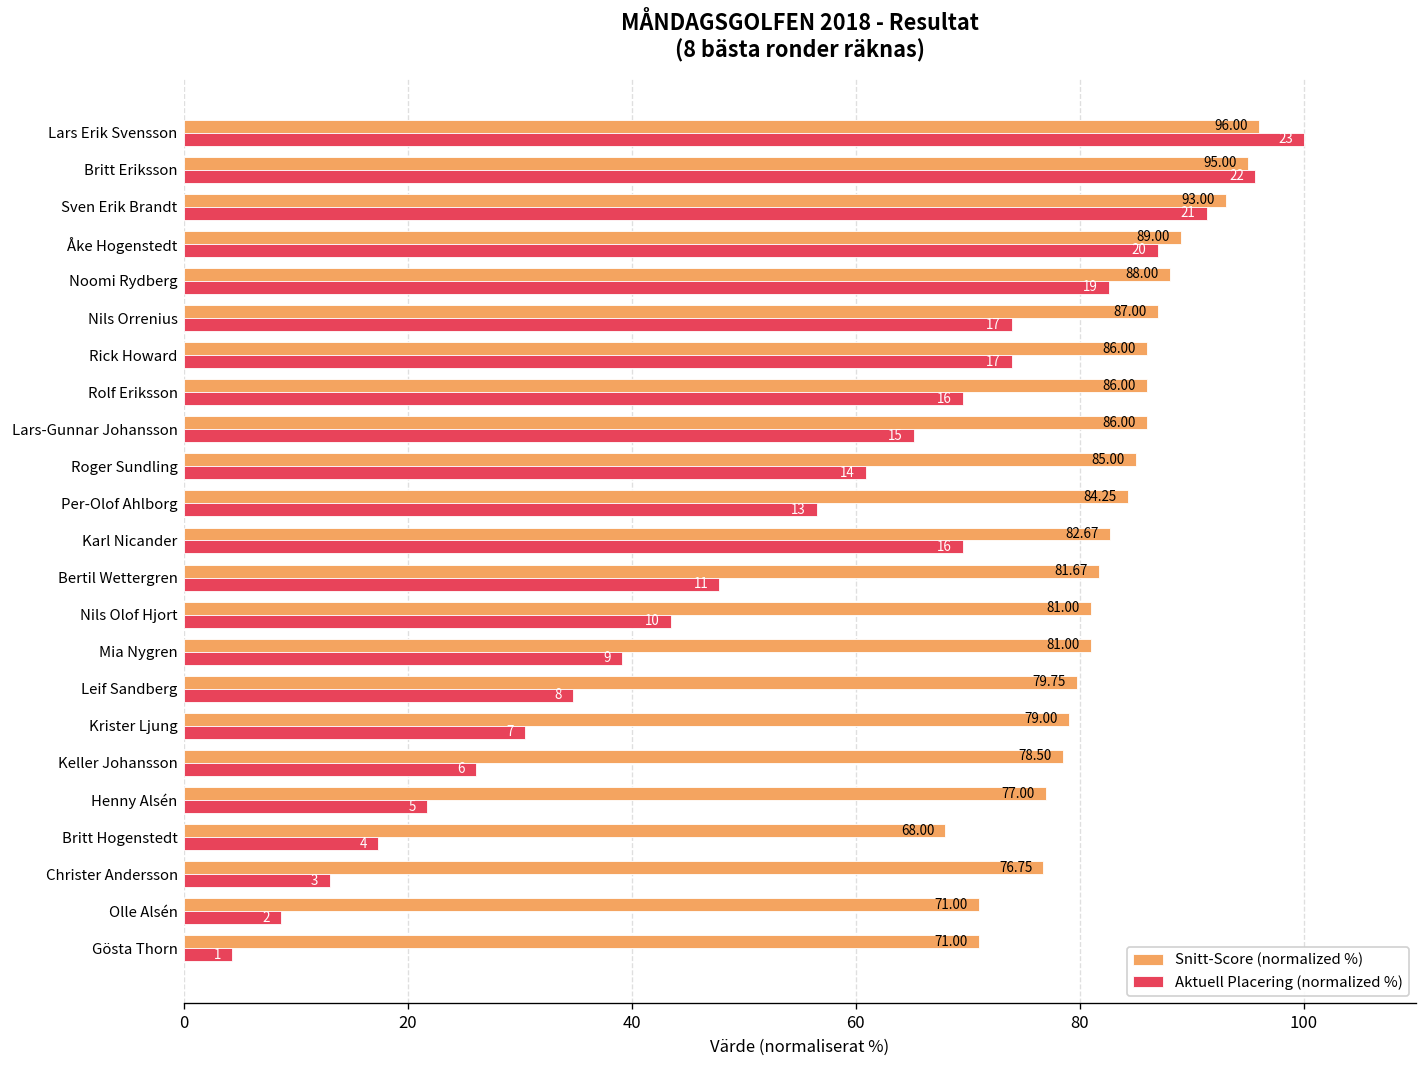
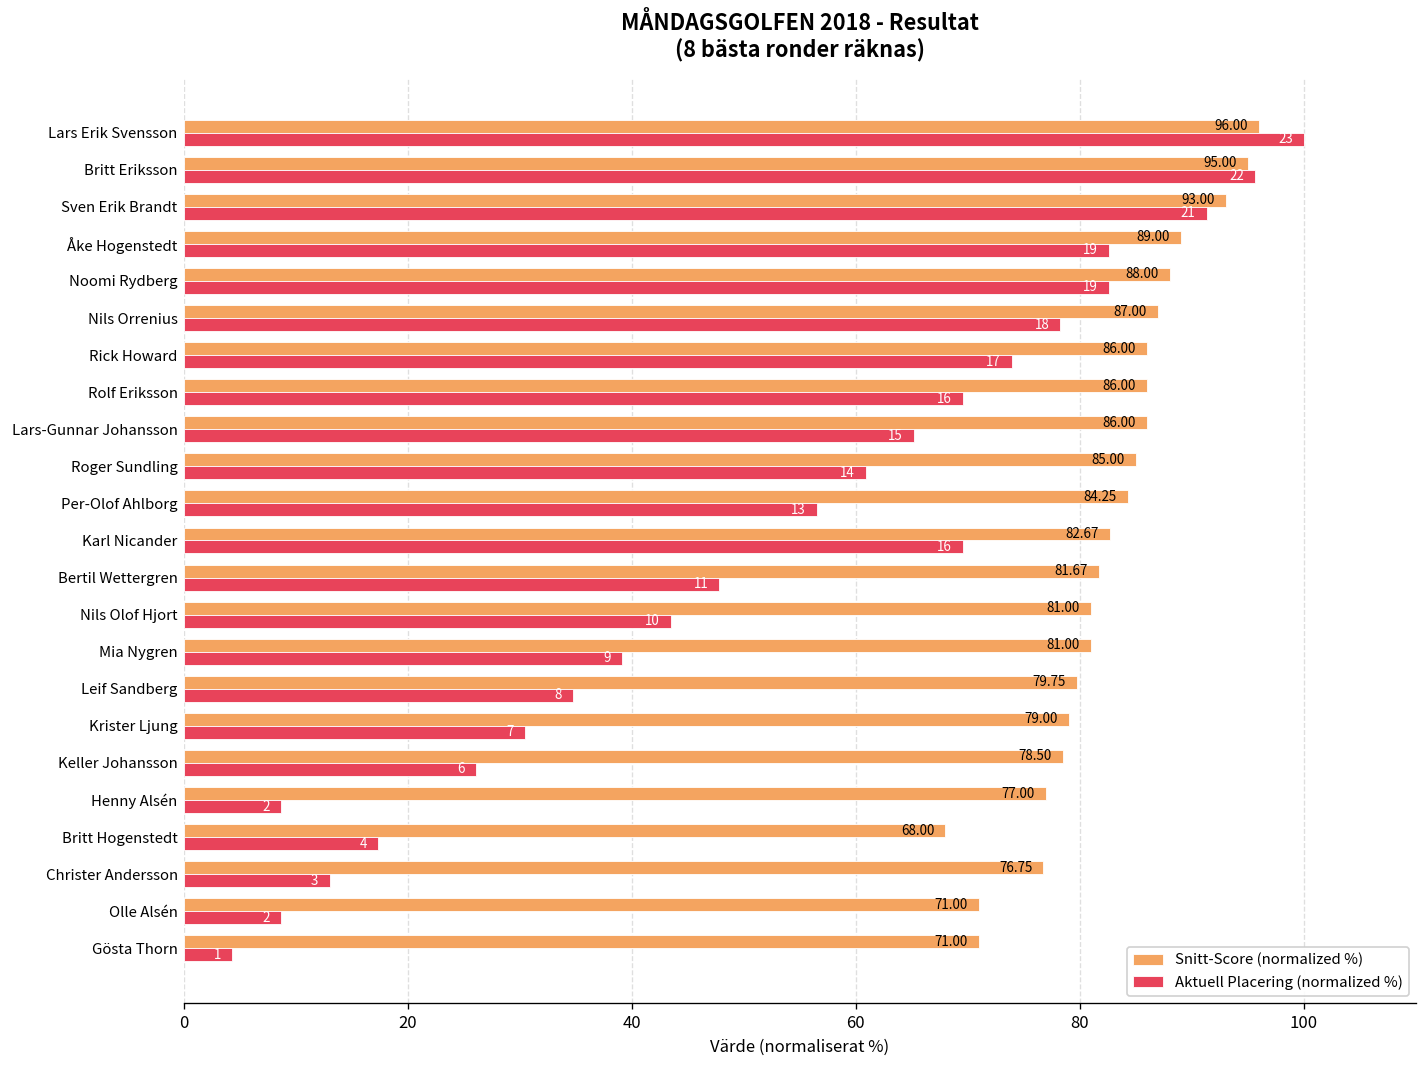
  {
    "Snitt-Score (normalized %)": {
      "Lars Erik Svensson": 96.00,
      "Britt Eriksson": 95.00,
      "Sven Erik Brandt": 93.00,
      "Åke Hogenstedt": 89.00,
      "Noomi Rydberg": 88.00,
      "Nils Orrenius": 87.00,
      "Rick Howard": 86.00,
      "Rolf Eriksson": 86.00,
      "Lars-Gunnar Johansson": 86.00,
      "Roger Sundling": 85.00,
      "Per-Olof Ahlborg": 84.25,
      "Karl Nicander": 82.67,
      "Bertil Wettergren": 81.67,
      "Nils Olof Hjort": 81.00,
      "Mia Nygren": 81.00,
      "Leif Sandberg": 79.75,
      "Krister Ljung": 79.00,
      "Keller Johansson": 78.50,
      "Henny Alsén": 77.00,
      "Britt Hogenstedt": 68.00,
      "Christer Andersson": 76.75,
      "Olle Alsén": 71.00,
      "Gösta Thorn": 71.00
    },
    "Aktuell Placering (normalized %)": {
-     "Åke Hogenstedt": 20,
-     "Nils Orrenius": 17,
-     "Henny Alsén": 5
+     "Åke Hogenstedt": 19,
+     "Nils Orrenius": 18,
+     "Henny Alsén": 2
    }
  }
